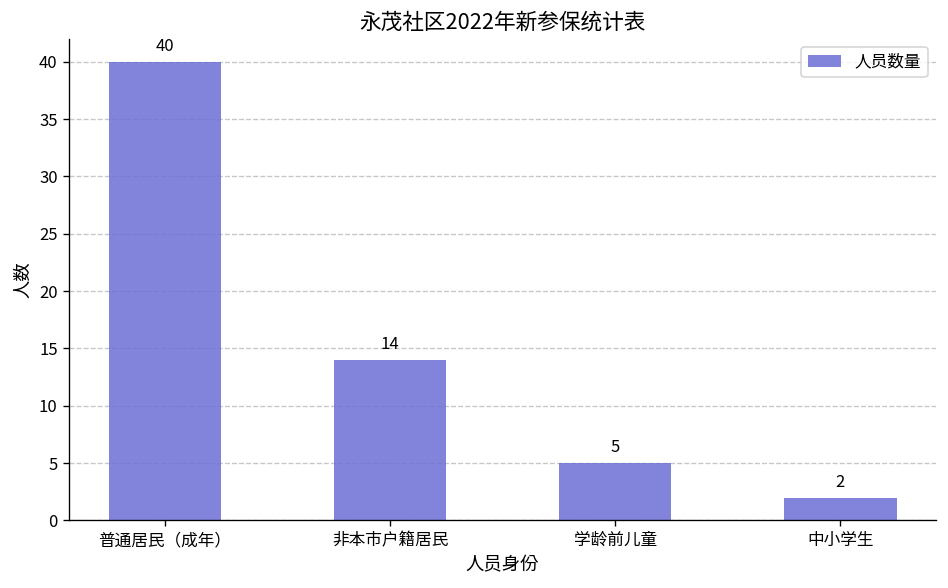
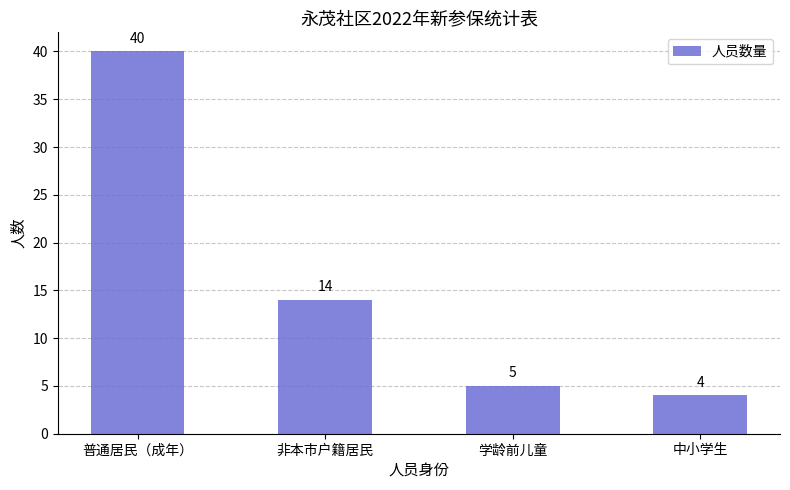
  {
    "普通居民（成年）": 40,
    "非本市户籍居民": 14,
    "学龄前儿童": 5,
-   "中小学生": 2
+   "中小学生": 4
  }
